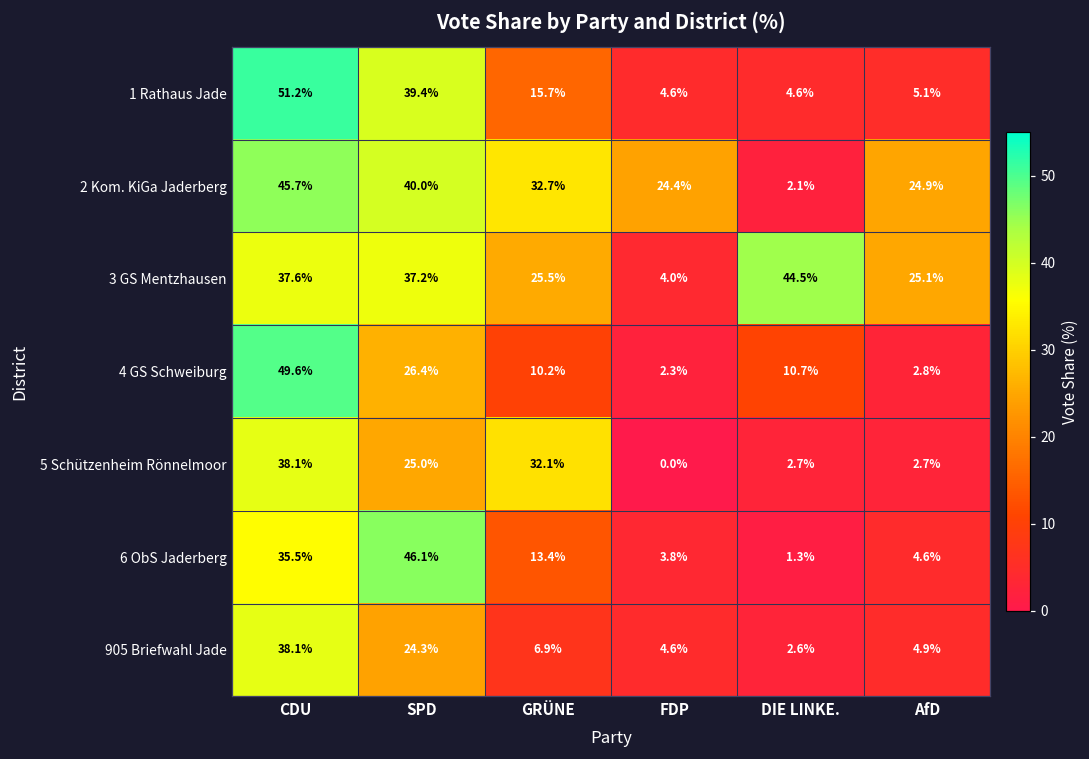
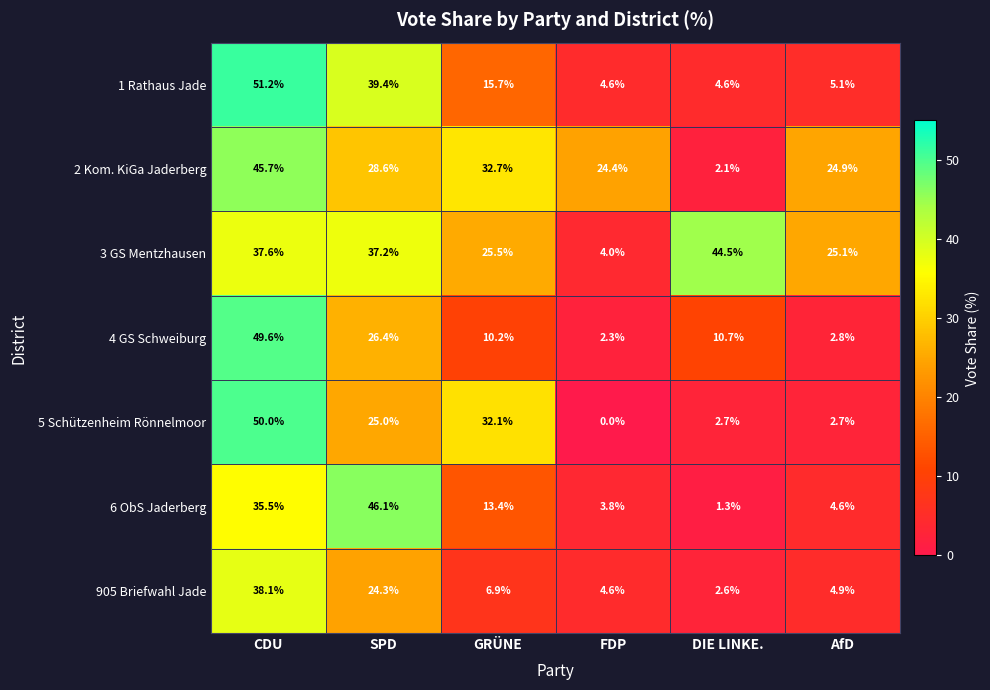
  {
    "1 Rathaus Jade": {
      "CDU": "51.2%",
      "SPD": "39.4%",
      "GRÜNE": "15.7%",
      "FDP": "4.6%",
      "DIE LINKE.": "4.6%",
      "AfD": "5.1%"
    },
    "2 Kom. KiGa Jaderberg": {
      "CDU": "45.7%",
-     "SPD": "40.0%",
+     "SPD": "28.6%",
      "GRÜNE": "32.7%",
      "FDP": "24.4%",
      "DIE LINKE.": "2.1%",
      "AfD": "24.9%"
    },
    "3 GS Mentzhausen": {
      "CDU": "37.6%",
      "SPD": "37.2%",
      "GRÜNE": "25.5%",
      "FDP": "4.0%",
      "DIE LINKE.": "44.5%",
      "AfD": "25.1%"
    },
    "4 GS Schweiburg": {
      "CDU": "49.6%",
      "SPD": "26.4%",
      "GRÜNE": "10.2%",
      "FDP": "2.3%",
      "DIE LINKE.": "10.7%",
      "AfD": "2.8%"
    },
    "5 Schützenheim Rönnelmoor": {
-     "CDU": "38.1%",
+     "CDU": "50.0%",
      "SPD": "25.0%",
      "GRÜNE": "32.1%",
      "FDP": "0.0%",
      "DIE LINKE.": "2.7%",
      "AfD": "2.7%"
    },
    "6 ObS Jaderberg": {
      "CDU": "35.5%",
      "SPD": "46.1%",
      "GRÜNE": "13.4%",
      "FDP": "3.8%",
      "DIE LINKE.": "1.3%",
      "AfD": "4.6%"
    },
    "905 Briefwahl Jade": {
      "CDU": "38.1%",
      "SPD": "24.3%",
      "GRÜNE": "6.9%",
      "FDP": "4.6%",
      "DIE LINKE.": "2.6%",
      "AfD": "4.9%"
    }
  }
